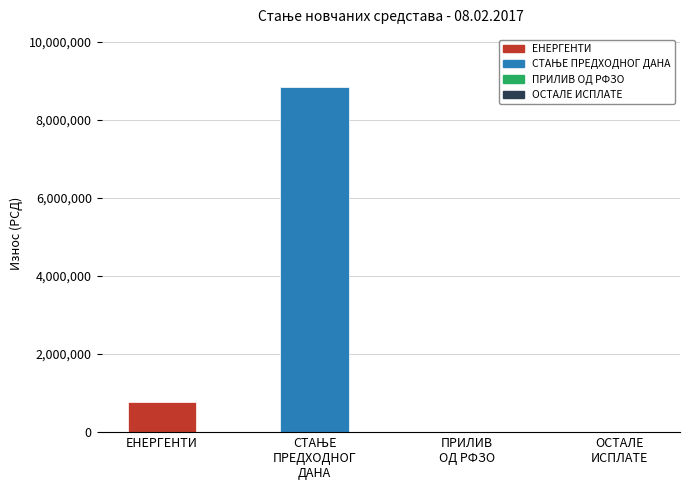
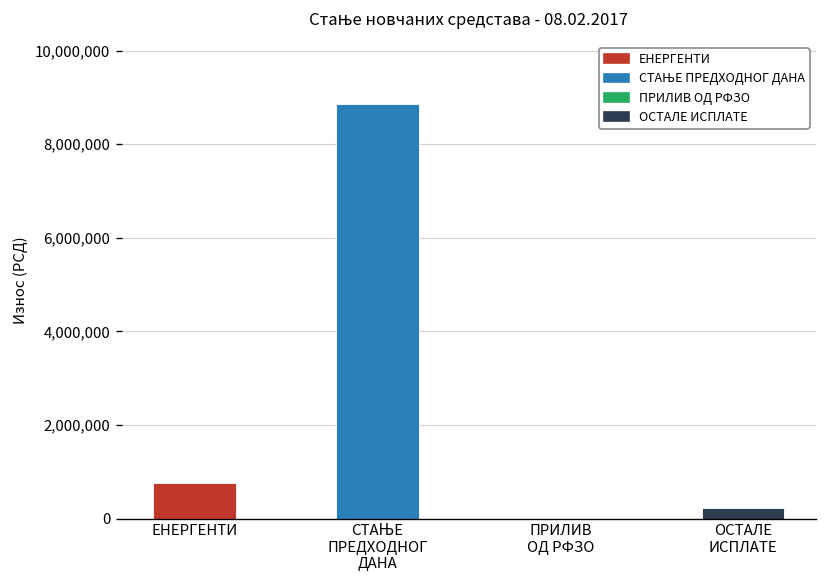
  {
    "ЕНЕРГЕНТИ": "800,000",
    "СТАЊЕ ПРЕДХОДНОГ ДАНА": "8,900,000",
    "ПРИЛИВ ОД РФЗО": "0",
-   "ОСТАЛЕ ИСПЛАТЕ": "0"
+   "ОСТАЛЕ ИСПЛАТЕ": "200,000"
  }
